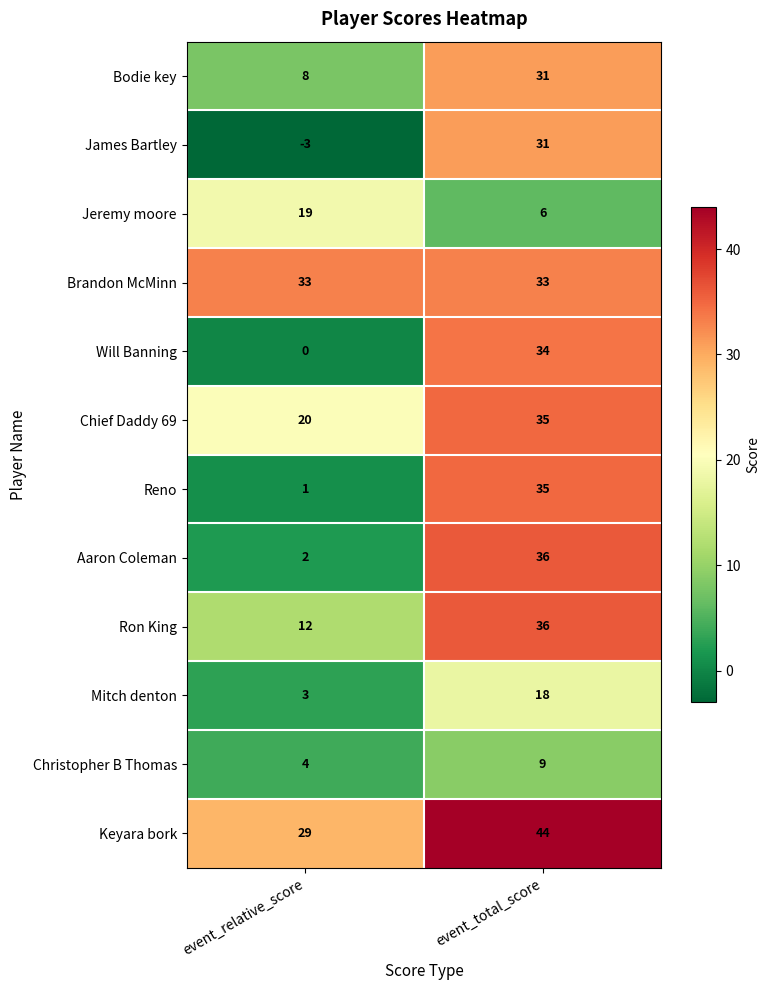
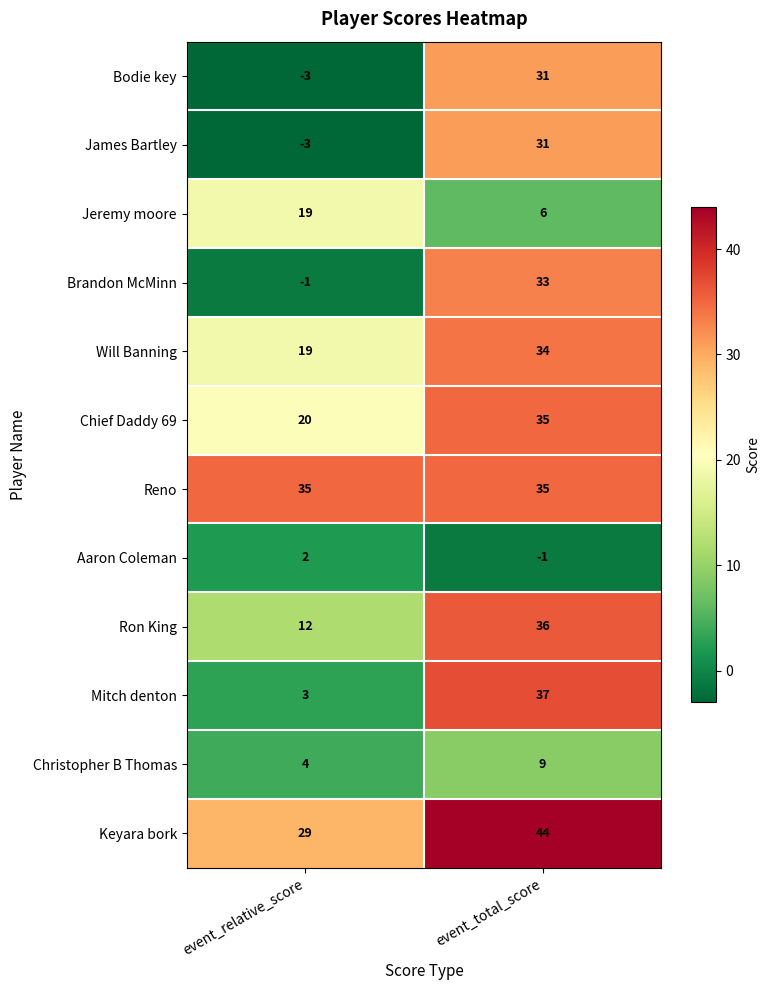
  {
    "Bodie key": {
-     "event_relative_score": 8,
+     "event_relative_score": -3,
      "event_total_score": 31
    },
    "James Bartley": {
      "event_relative_score": -3,
      "event_total_score": 31
    },
    "Jeremy moore": {
      "event_relative_score": 19,
      "event_total_score": 6
    },
    "Brandon McMinn": {
-     "event_relative_score": 33,
+     "event_relative_score": -1,
      "event_total_score": 33
    },
    "Will Banning": {
-     "event_relative_score": 0,
+     "event_relative_score": 19,
      "event_total_score": 34
    },
    "Chief Daddy 69": {
      "event_relative_score": 20,
      "event_total_score": 35
    },
    "Reno": {
-     "event_relative_score": 1,
+     "event_relative_score": 35,
      "event_total_score": 35
    },
    "Aaron Coleman": {
      "event_relative_score": 2,
-     "event_total_score": 36
+     "event_total_score": -1
    },
    "Ron King": {
      "event_relative_score": 12,
      "event_total_score": 36
    },
    "Mitch denton": {
      "event_relative_score": 3,
-     "event_total_score": 18
+     "event_total_score": 37
    },
    "Christopher B Thomas": {
      "event_relative_score": 4,
      "event_total_score": 9
    },
    "Keyara bork": {
      "event_relative_score": 29,
      "event_total_score": 44
    }
  }
